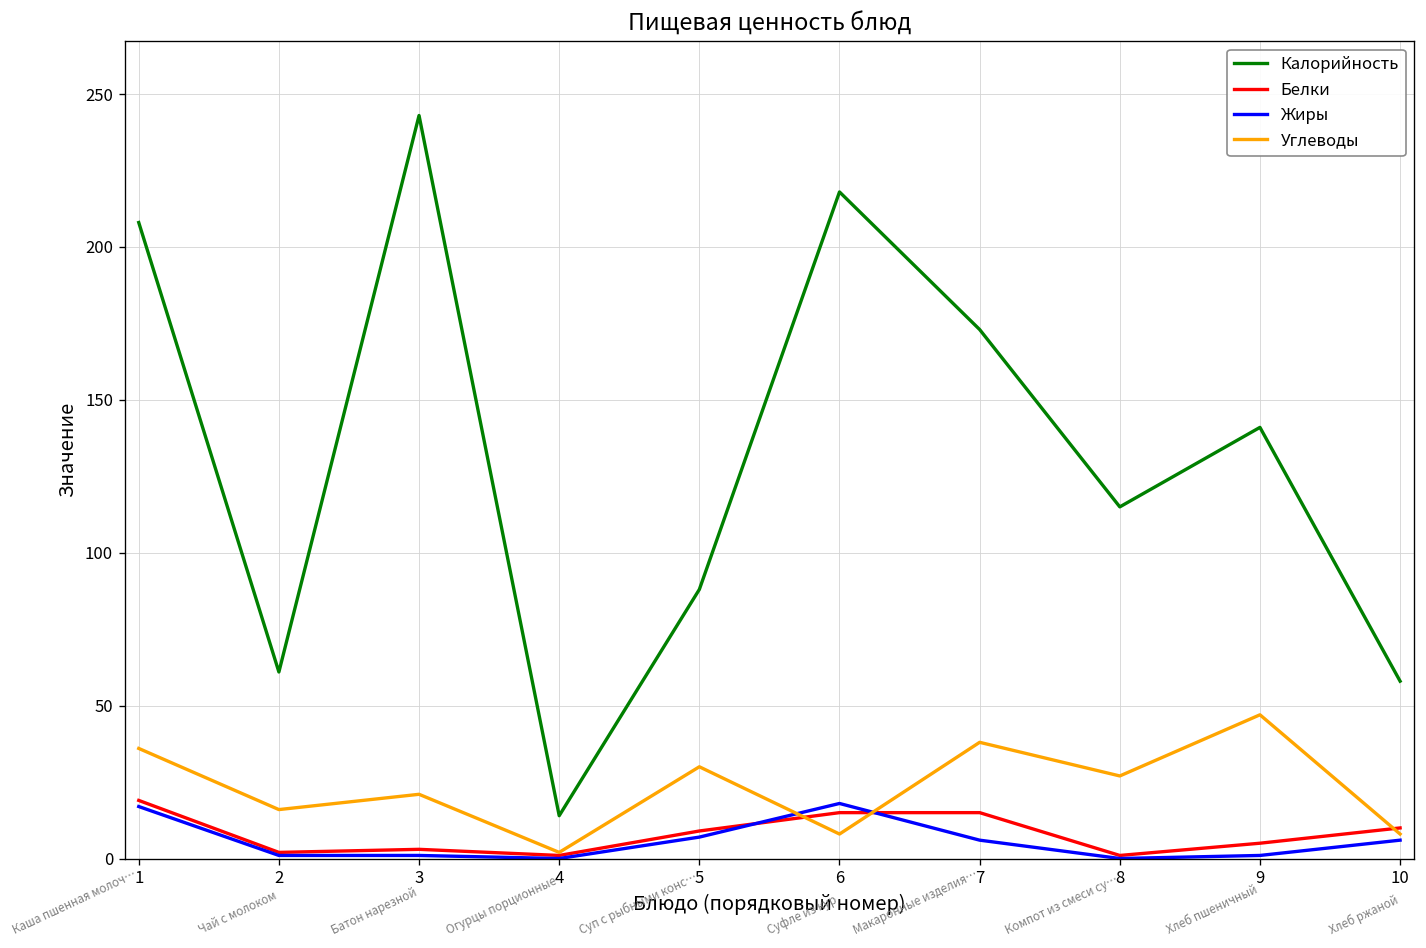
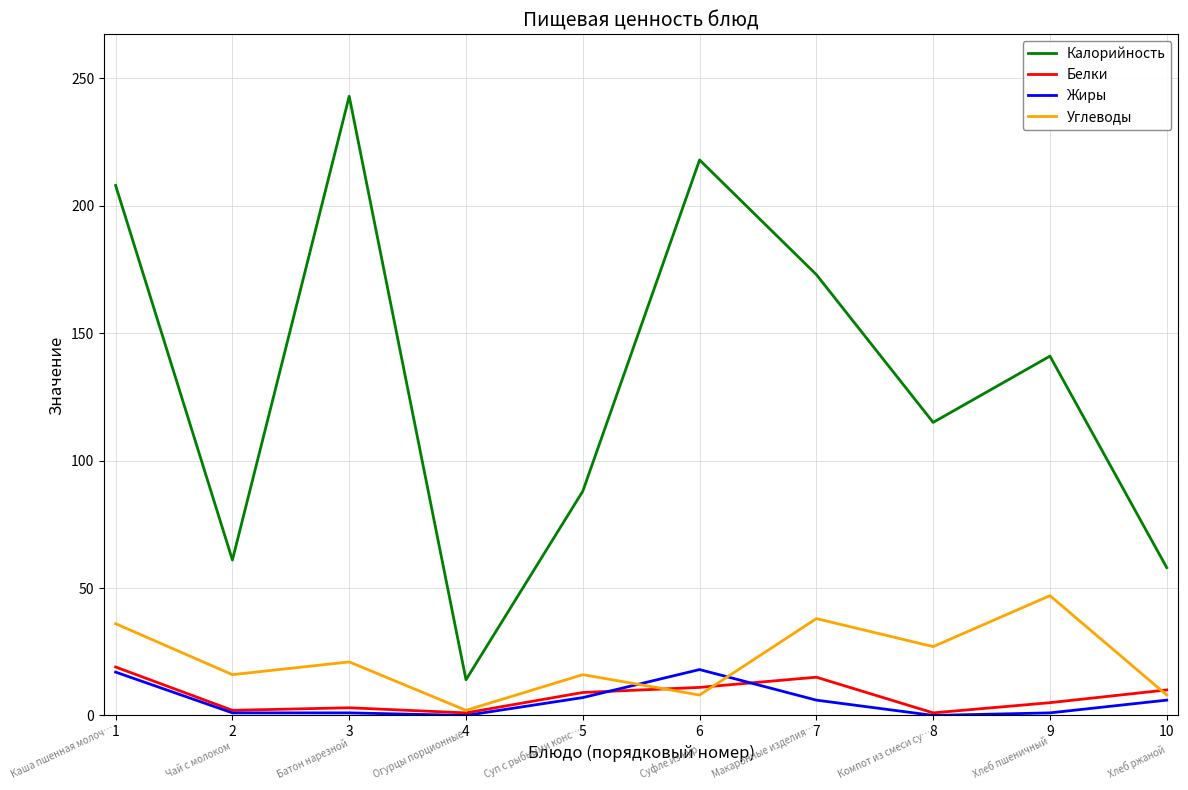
  {
    "Калорийность": {
      "1": 208,
      "2": 61,
      "3": 243,
      "4": 14,
      "5": 88,
      "6": 218,
      "7": 173,
      "8": 115,
      "9": 141,
      "10": 58
    },
    "Белки": {
      "1": 19,
      "2": 2,
      "3": 3,
      "5": 9,
-     "6": 15,
+     "6": 11,
      "7": 15,
      "9": 5,
      "10": 10
    },
    "Жиры": {
      "1": 17,
      "2": 1,
      "3": 1,
      "5": 7,
      "6": 18,
      "7": 6,
      "9": 1,
      "10": 6
    },
    "Углеводы": {
      "1": 36,
      "2": 16,
      "3": 21,
      "4": 2,
-     "5": 30,
+     "5": 16,
      "6": 8,
      "7": 38,
      "8": 27,
      "9": 47,
      "10": 8
    }
  }
